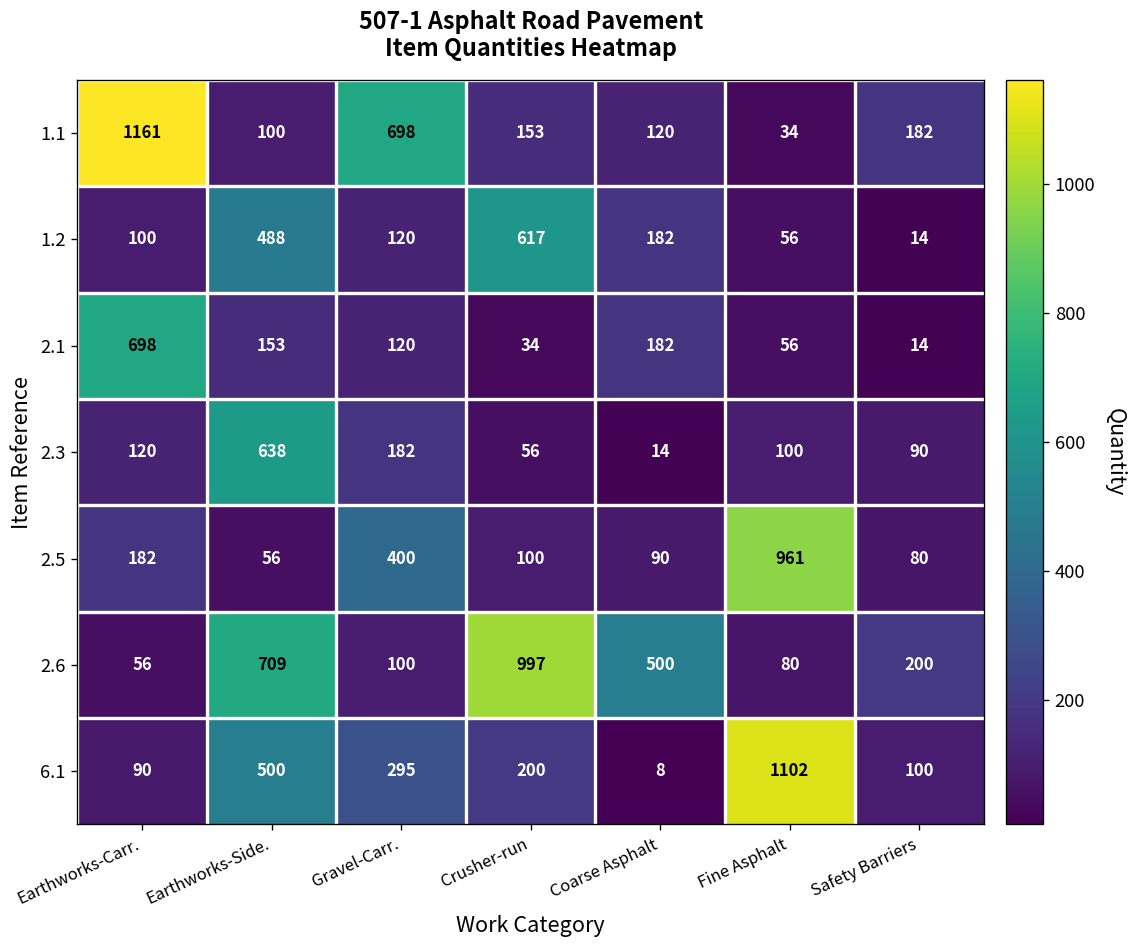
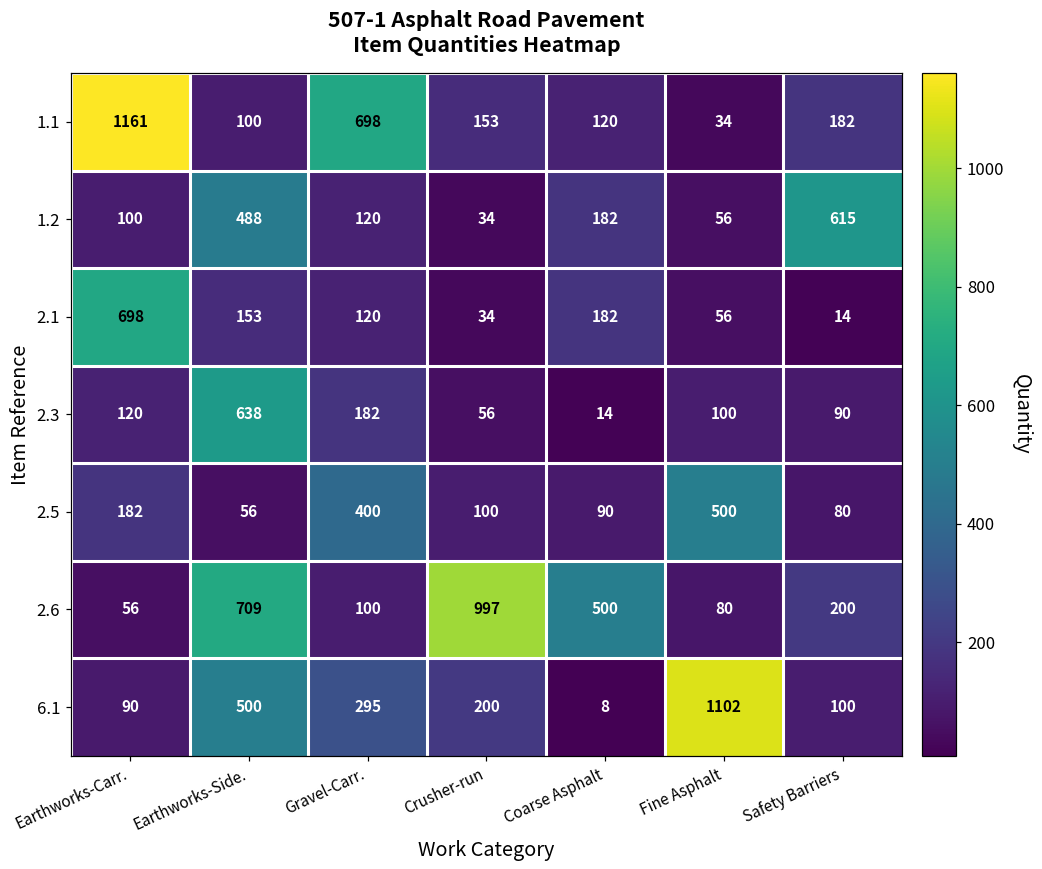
  {
    "1.1": {
      "Earthworks-Carr.": 1161,
      "Earthworks-Side.": 100,
      "Gravel-Carr.": 698,
      "Crusher-run": 153,
      "Coarse Asphalt": 120,
      "Fine Asphalt": 34,
      "Safety Barriers": 182
    },
    "1.2": {
      "Earthworks-Carr.": 100,
      "Earthworks-Side.": 488,
      "Gravel-Carr.": 120,
-     "Crusher-run": 617,
+     "Crusher-run": 34,
      "Coarse Asphalt": 182,
      "Fine Asphalt": 56,
-     "Safety Barriers": 14
+     "Safety Barriers": 615
    },
    "2.1": {
      "Earthworks-Carr.": 698,
      "Earthworks-Side.": 153,
      "Gravel-Carr.": 120,
      "Crusher-run": 34,
      "Coarse Asphalt": 182,
      "Fine Asphalt": 56,
      "Safety Barriers": 14
    },
    "2.3": {
      "Earthworks-Carr.": 120,
      "Earthworks-Side.": 638,
      "Gravel-Carr.": 182,
      "Crusher-run": 56,
      "Coarse Asphalt": 14,
      "Fine Asphalt": 100,
      "Safety Barriers": 90
    },
    "2.5": {
      "Earthworks-Carr.": 182,
      "Earthworks-Side.": 56,
      "Gravel-Carr.": 400,
      "Crusher-run": 100,
      "Coarse Asphalt": 90,
-     "Fine Asphalt": 961,
+     "Fine Asphalt": 500,
      "Safety Barriers": 80
    },
    "2.6": {
      "Earthworks-Carr.": 56,
      "Earthworks-Side.": 709,
      "Gravel-Carr.": 100,
      "Crusher-run": 997,
      "Coarse Asphalt": 500,
      "Fine Asphalt": 80,
      "Safety Barriers": 200
    },
    "6.1": {
      "Earthworks-Carr.": 90,
      "Earthworks-Side.": 500,
      "Gravel-Carr.": 295,
      "Crusher-run": 200,
      "Coarse Asphalt": 8,
      "Fine Asphalt": 1102,
      "Safety Barriers": 100
    }
  }
